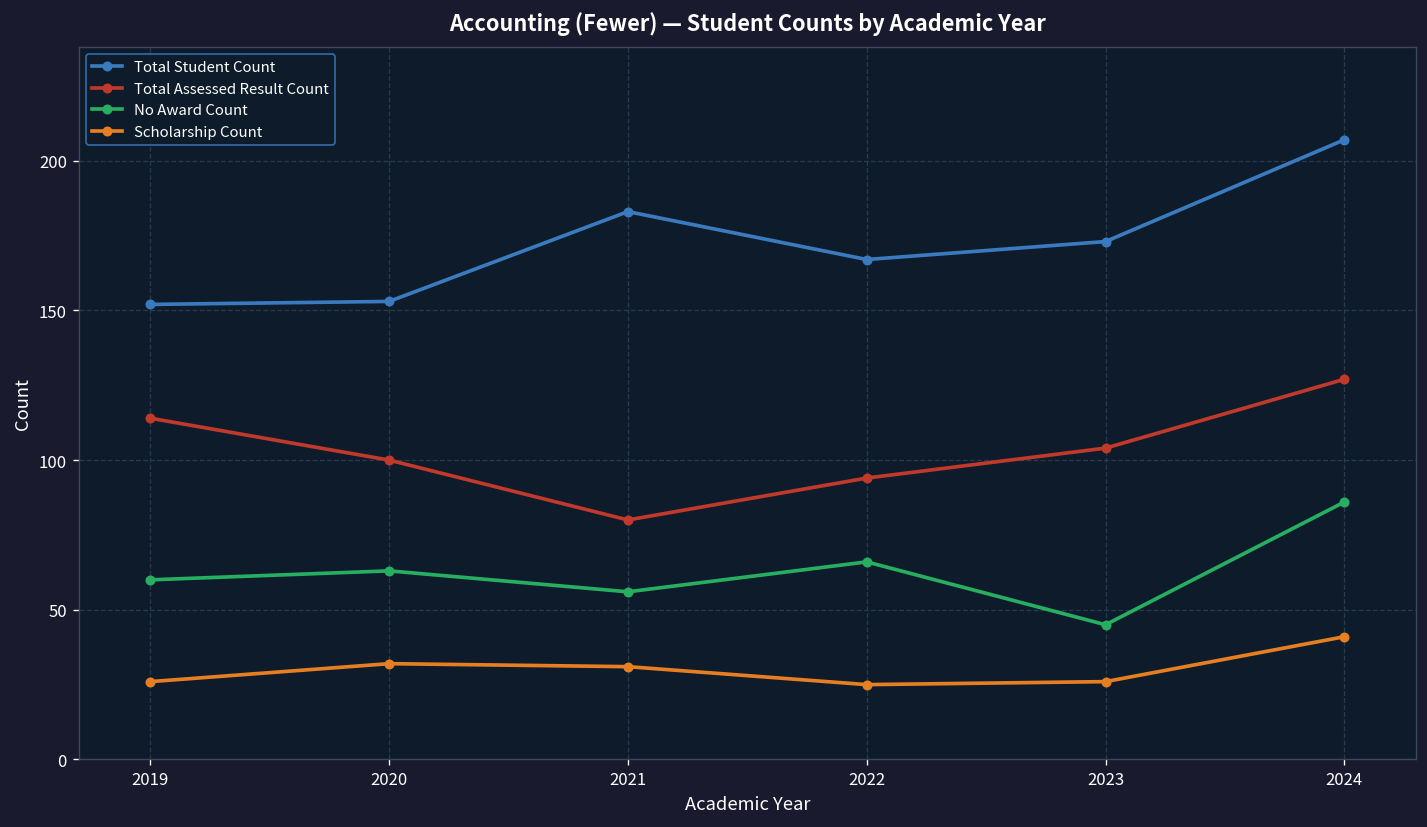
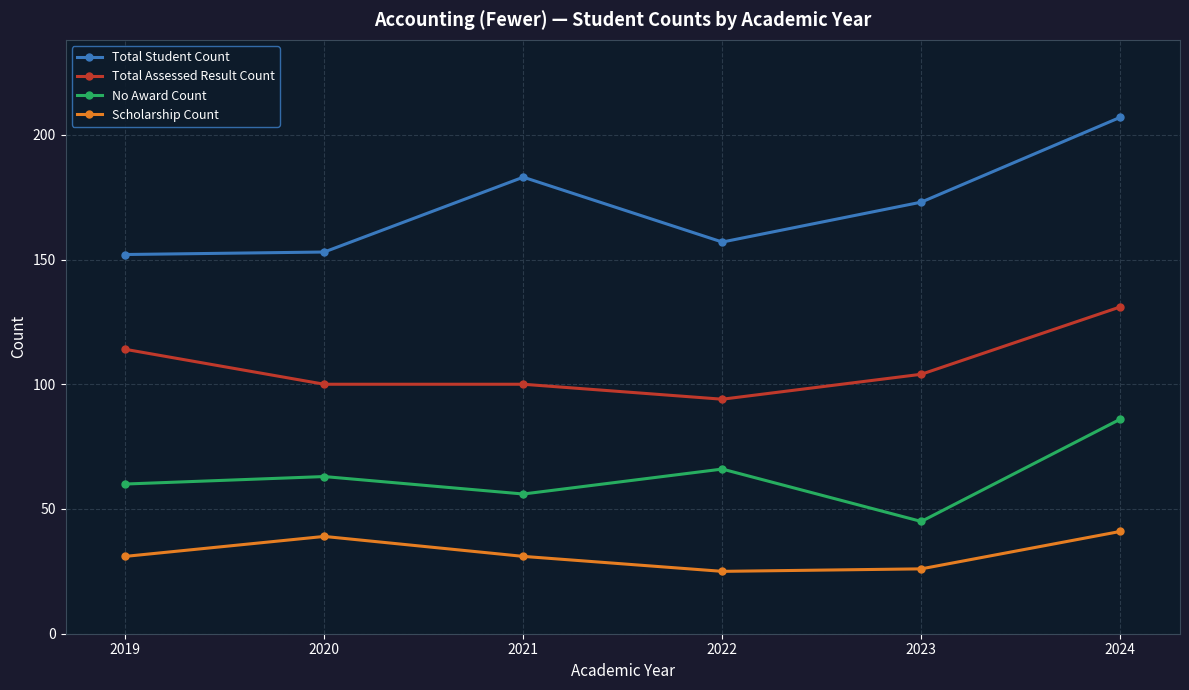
  {
    "Total Student Count": {
      "2019": 152,
      "2020": 153,
      "2021": 183,
-     "2022": 167,
+     "2022": 157,
      "2023": 173,
      "2024": 207
    },
    "Total Assessed Result Count": {
      "2019": 114,
      "2020": 100,
-     "2021": 80,
+     "2021": 100,
      "2022": 94,
      "2023": 104,
-     "2024": 127
+     "2024": 131
    },
    "No Award Count": {
      "2019": 60,
      "2020": 63,
      "2021": 56,
      "2022": 66,
      "2023": 45,
      "2024": 86
    },
    "Scholarship Count": {
-     "2019": 26,
-     "2020": 32,
+     "2019": 31,
+     "2020": 39,
      "2021": 31,
      "2022": 25,
      "2023": 26,
      "2024": 41
    }
  }
